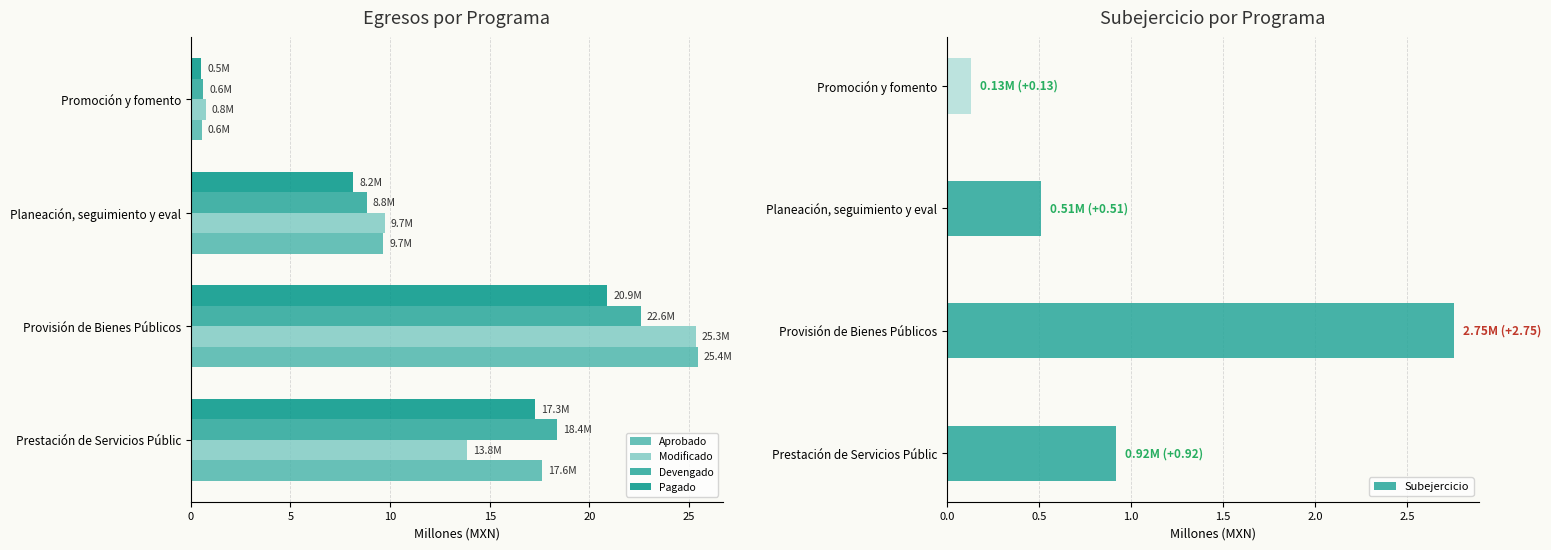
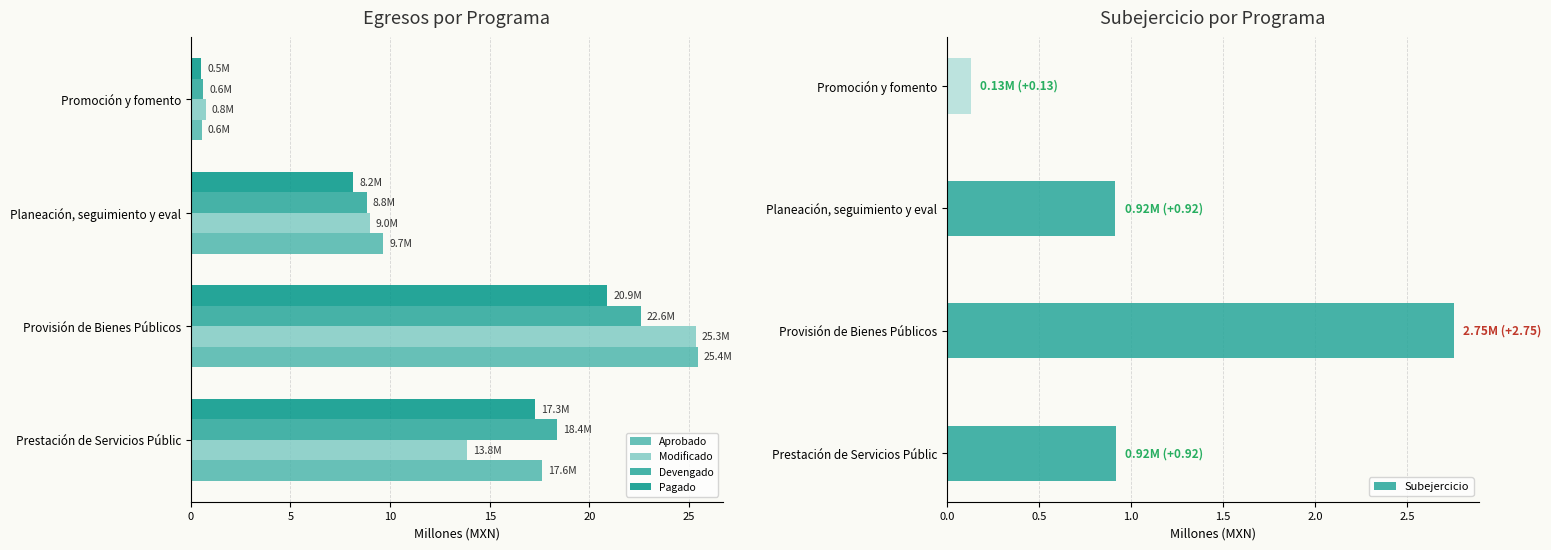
  {
    "Egresos por Programa": {
      "Modificado": {
        "Promoción y fomento": "0.8M",
-       "Planeación, seguimiento y eval": "9.7M",
+       "Planeación, seguimiento y eval": "9.0M",
        "Provisión de Bienes Públicos": "25.3M",
        "Prestación de Servicios Públic": "13.8M"
      }
    },
    "Subejercicio por Programa": {
      "Promoción y fomento": "0.13M",
-     "Planeación, seguimiento y eval": "0.51M (+0.51)",
+     "Planeación, seguimiento y eval": "0.92M (+0.92)",
      "Provisión de Bienes Públicos": "2.75M",
      "Prestación de Servicios Públic": "0.92M"
    }
  }
